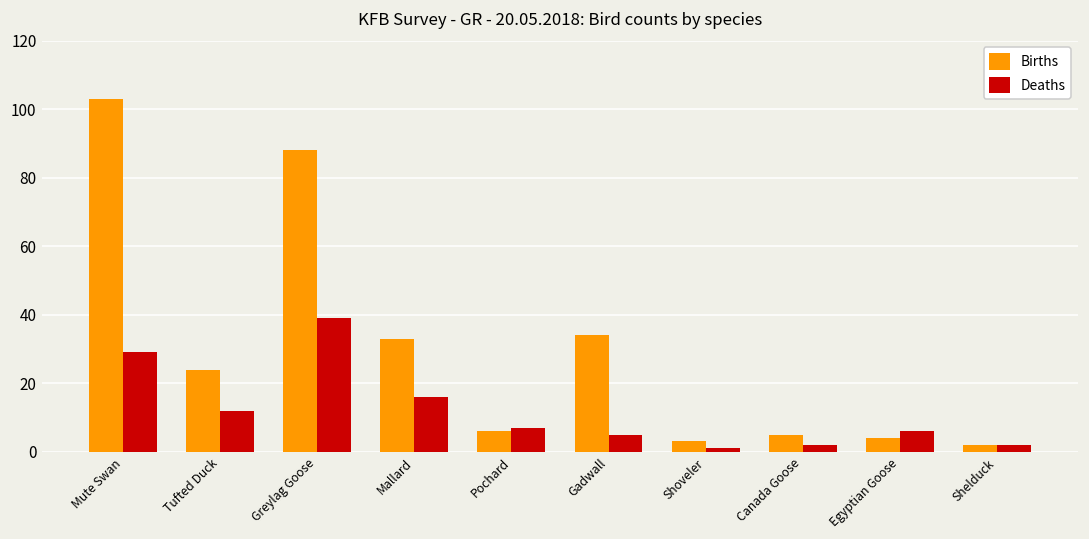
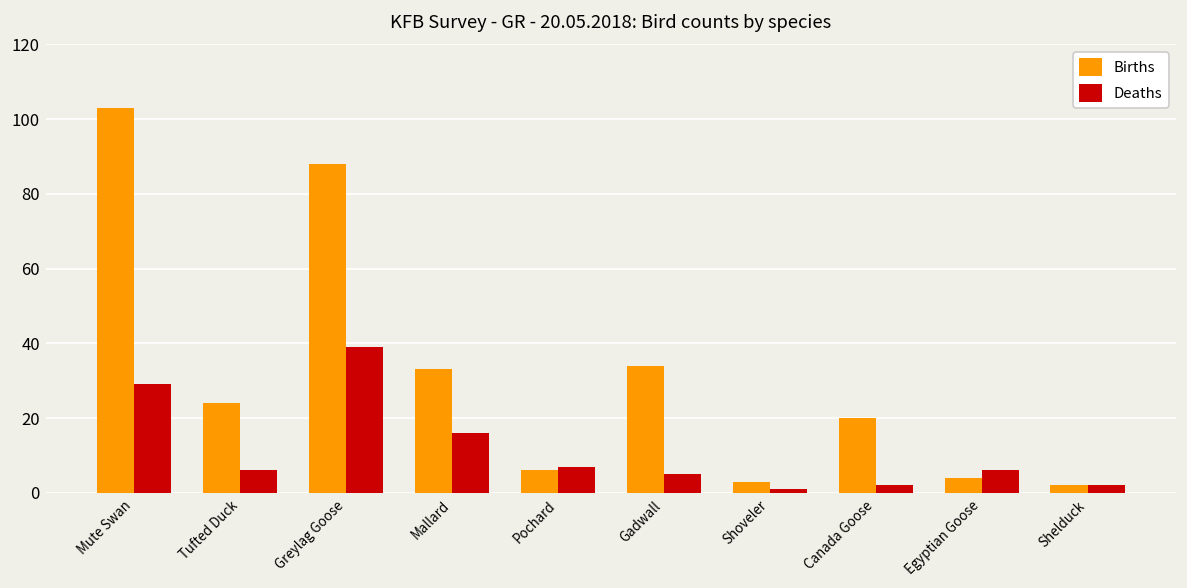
  {
    "Births": {
      "Mute Swan": 103,
      "Tufted Duck": 24,
      "Greylag Goose": 88,
      "Mallard": 33,
      "Pochard": 6,
      "Gadwall": 34,
      "Shoveler": 3,
-     "Canada Goose": 5,
+     "Canada Goose": 20,
      "Egyptian Goose": 4,
      "Shelduck": 2
    },
    "Deaths": {
      "Mute Swan": 29,
-     "Tufted Duck": 12,
+     "Tufted Duck": 6,
      "Greylag Goose": 39,
      "Mallard": 16,
      "Pochard": 7,
      "Gadwall": 5,
      "Shoveler": 1,
      "Canada Goose": 2,
      "Egyptian Goose": 6,
      "Shelduck": 2
    }
  }
